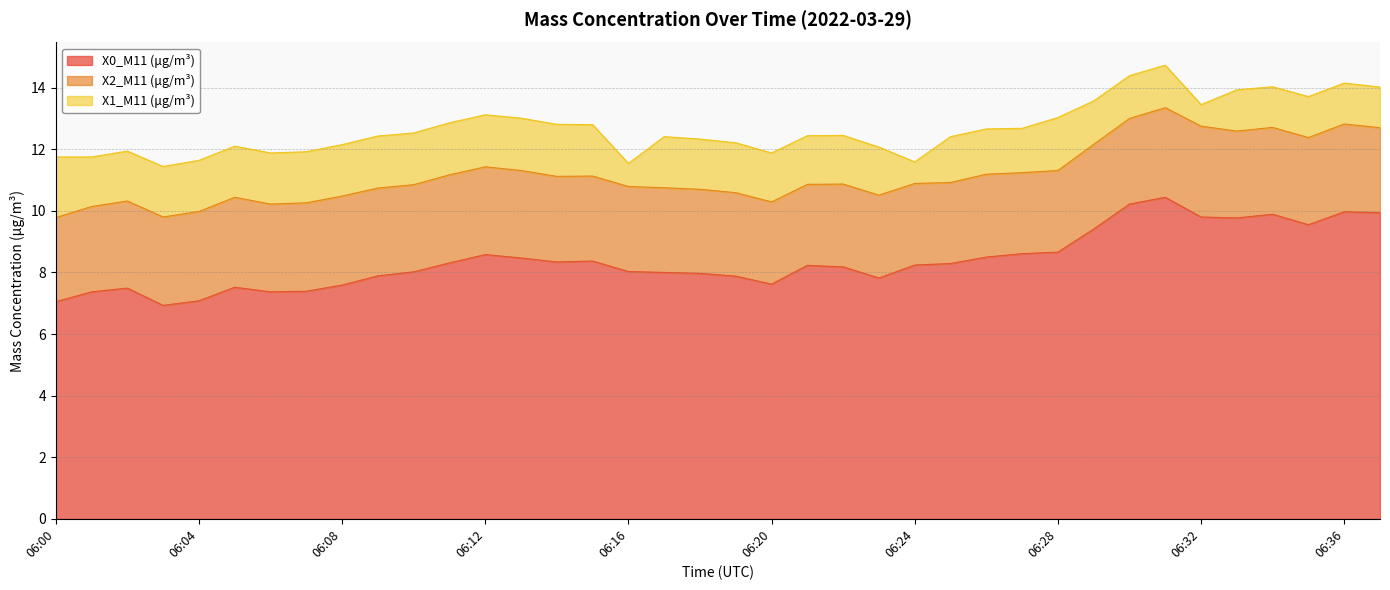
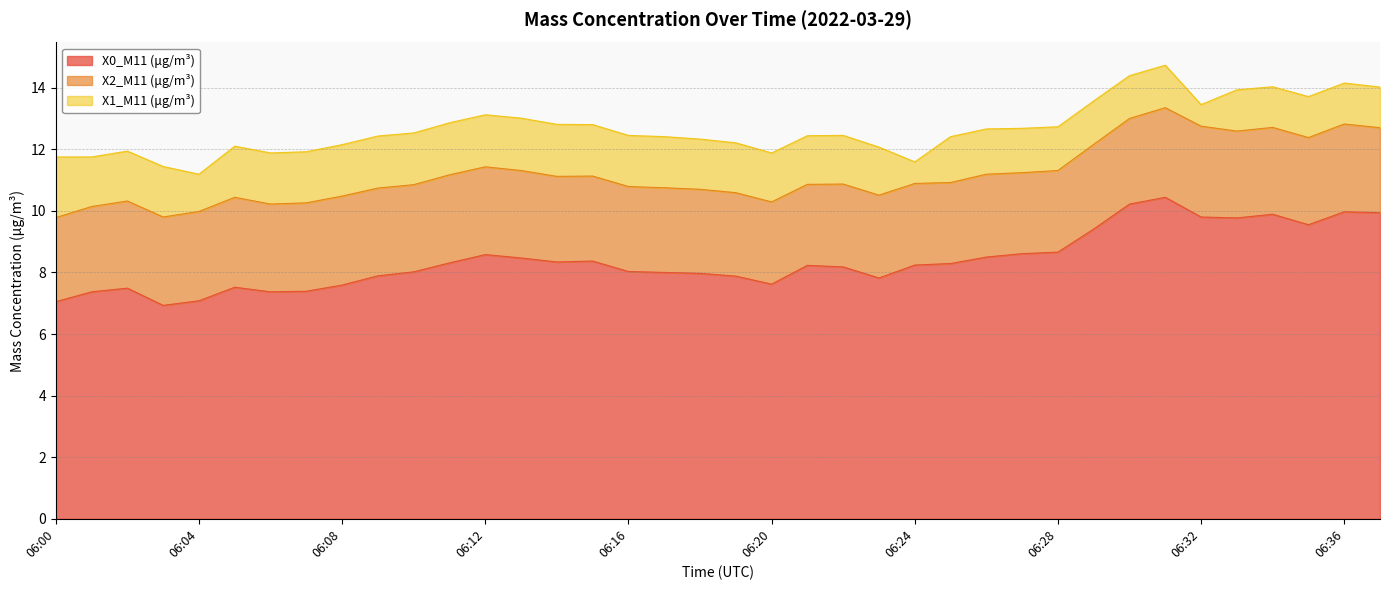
  {
    "X1_M11 (μg/m³)": {
      "06:00": 2.0,
-     "06:04": 1.7,
+     "06:04": 1.2,
      "06:08": 1.7,
      "06:12": 1.7,
-     "06:16": 0.8,
+     "06:16": 1.7,
      "06:20": 1.6,
      "06:24": 0.7,
-     "06:28": 1.7,
+     "06:28": 1.4,
      "06:32": 0.7,
      "06:36": 1.3
    }
  }
